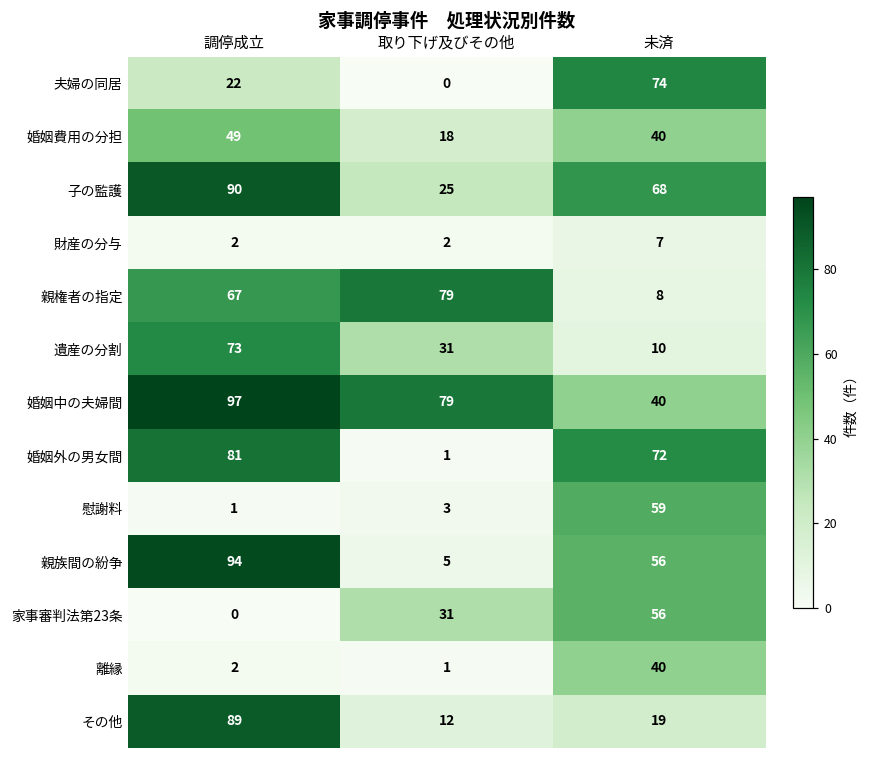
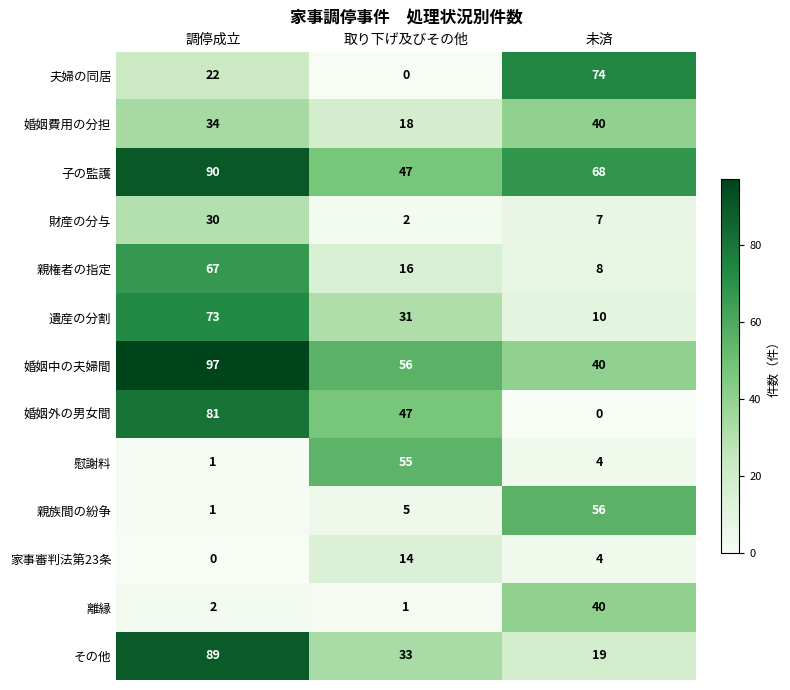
  {
    "夫婦の同居": {
      "調停成立": 22,
      "取り下げ及びその他": 0,
      "未済": 74
    },
    "婚姻費用の分担": {
-     "調停成立": 49,
+     "調停成立": 34,
      "取り下げ及びその他": 18,
      "未済": 40
    },
    "子の監護": {
      "調停成立": 90,
-     "取り下げ及びその他": 25,
+     "取り下げ及びその他": 47,
      "未済": 68
    },
    "財産の分与": {
-     "調停成立": 2,
+     "調停成立": 30,
      "取り下げ及びその他": 2,
      "未済": 7
    },
    "親権者の指定": {
      "調停成立": 67,
-     "取り下げ及びその他": 79,
+     "取り下げ及びその他": 16,
      "未済": 8
    },
    "遺産の分割": {
      "調停成立": 73,
      "取り下げ及びその他": 31,
      "未済": 10
    },
    "婚姻中の夫婦間": {
      "調停成立": 97,
-     "取り下げ及びその他": 79,
+     "取り下げ及びその他": 56,
      "未済": 40
    },
    "婚姻外の男女間": {
      "調停成立": 81,
-     "取り下げ及びその他": 1,
-     "未済": 72
+     "取り下げ及びその他": 47,
+     "未済": 0
    },
    "慰謝料": {
      "調停成立": 1,
-     "取り下げ及びその他": 3,
-     "未済": 59
+     "取り下げ及びその他": 55,
+     "未済": 4
    },
    "親族間の紛争": {
-     "調停成立": 94,
+     "調停成立": 1,
      "取り下げ及びその他": 5,
      "未済": 56
    },
    "家事審判法第23条": {
      "調停成立": 0,
-     "取り下げ及びその他": 31,
-     "未済": 56
+     "取り下げ及びその他": 14,
+     "未済": 4
    },
    "離縁": {
      "調停成立": 2,
      "取り下げ及びその他": 1,
      "未済": 40
    },
    "その他": {
      "調停成立": 89,
-     "取り下げ及びその他": 12,
+     "取り下げ及びその他": 33,
      "未済": 19
    }
  }
